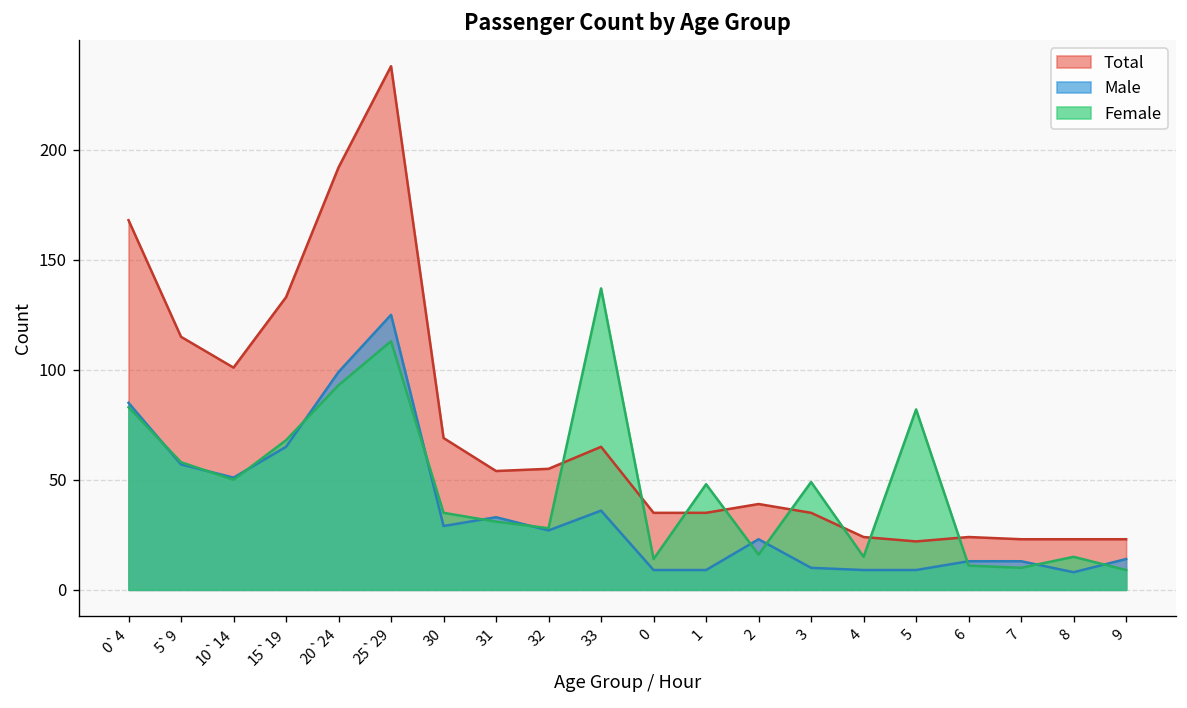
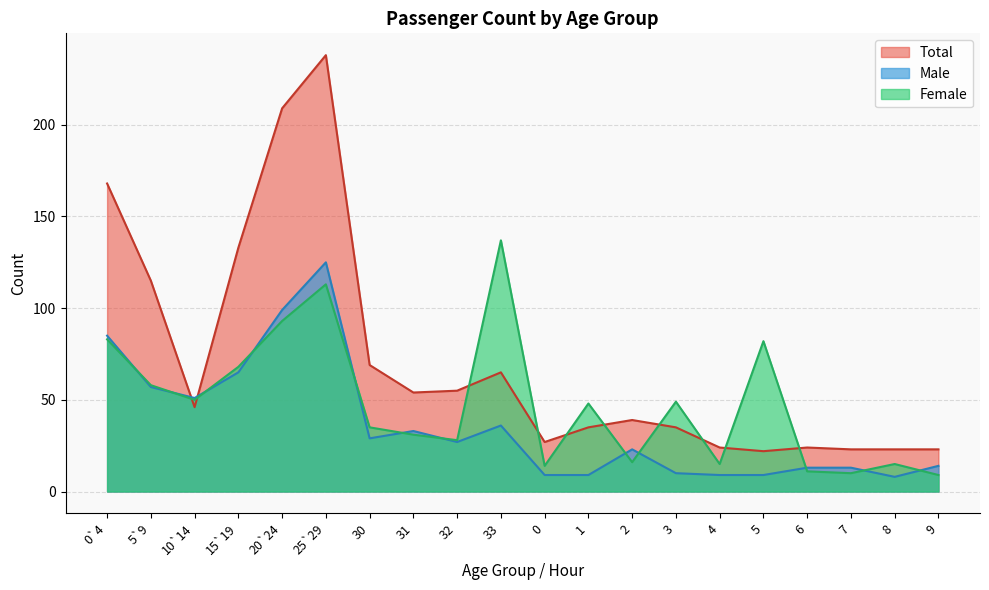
  {
    "Total": {
      "0`4": 168,
      "5`9": 115,
-     "10`14": 101,
+     "10`14": 46,
      "15`19": 133,
-     "20`24": 192,
+     "20`24": 209,
      "25`29": 238,
      "30": 69,
      "31": 54,
      "32": 55,
      "33": 65,
-     "0": 35,
+     "0": 27,
      "1": 35,
      "2": 39,
      "3": 35,
      "4": 24,
      "5": 22,
      "6": 24,
      "7": 23,
      "8": 23,
      "9": 23
    },
    "Male": {
      "0`4": 85,
      "15`19": 65,
      "20`24": 99,
      "25`29": 125,
      "30": 29,
      "31": 33,
      "33": 36,
      "0": 9,
      "1": 9,
      "2": 23,
      "3": 10,
      "4": 9,
      "5": 9,
      "6": 13,
      "7": 13,
      "8": 8,
      "9": 14
    },
    "Female": {
      "0`4": 83,
      "15`19": 68,
      "20`24": 93,
      "25`29": 113,
      "30": 35,
      "31": 31,
      "33": 137,
      "0": 14,
      "1": 48,
      "2": 16,
      "3": 49,
      "4": 15,
      "5": 82,
      "6": 11,
      "7": 10,
      "8": 15,
      "9": 9
    }
  }
